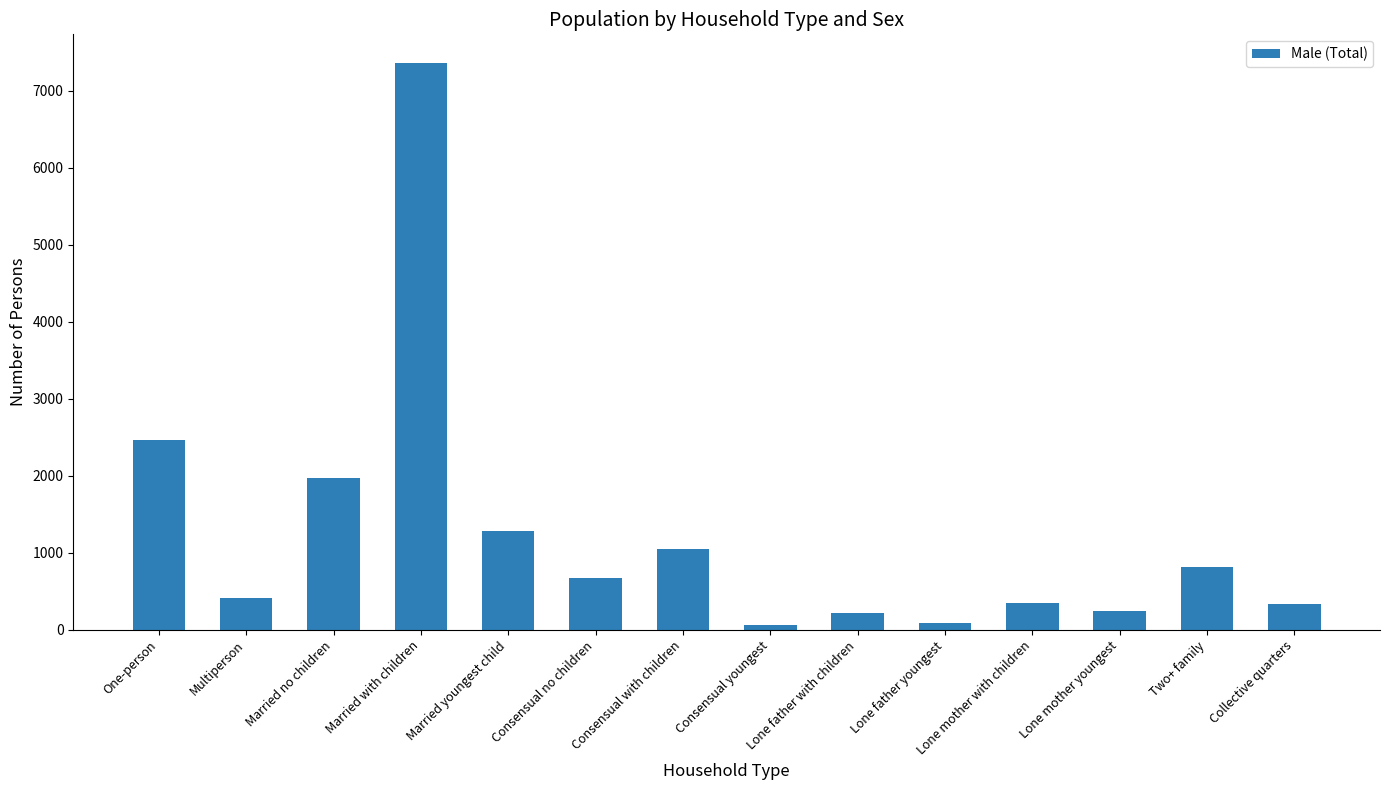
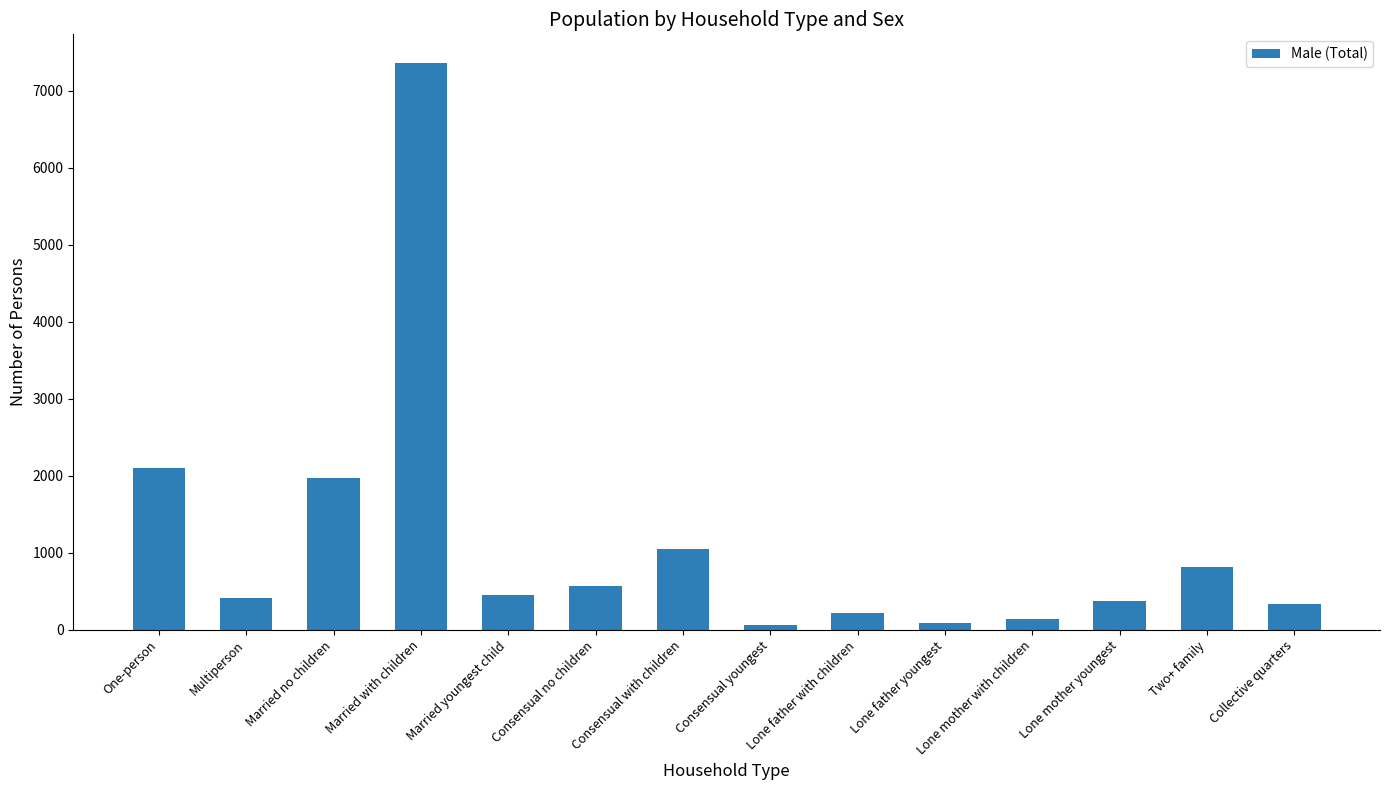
  {
-   "One-person": 2500,
+   "One-person": 2100,
    "Multiperson": 400,
    "Married no children": 2000,
    "Married with children": 7400,
-   "Married youngest child": 1300,
-   "Consensual no children": 700,
+   "Married youngest child": 400,
+   "Consensual no children": 600,
    "Consensual with children": 1100,
    "Consensual youngest": 100,
    "Lone father with children": 200,
    "Lone father youngest": 100,
-   "Lone mother with children": 300,
-   "Lone mother youngest": 200,
+   "Lone mother with children": 100,
+   "Lone mother youngest": 400,
    "Two+ family": 800,
    "Collective quarters": 300
  }
